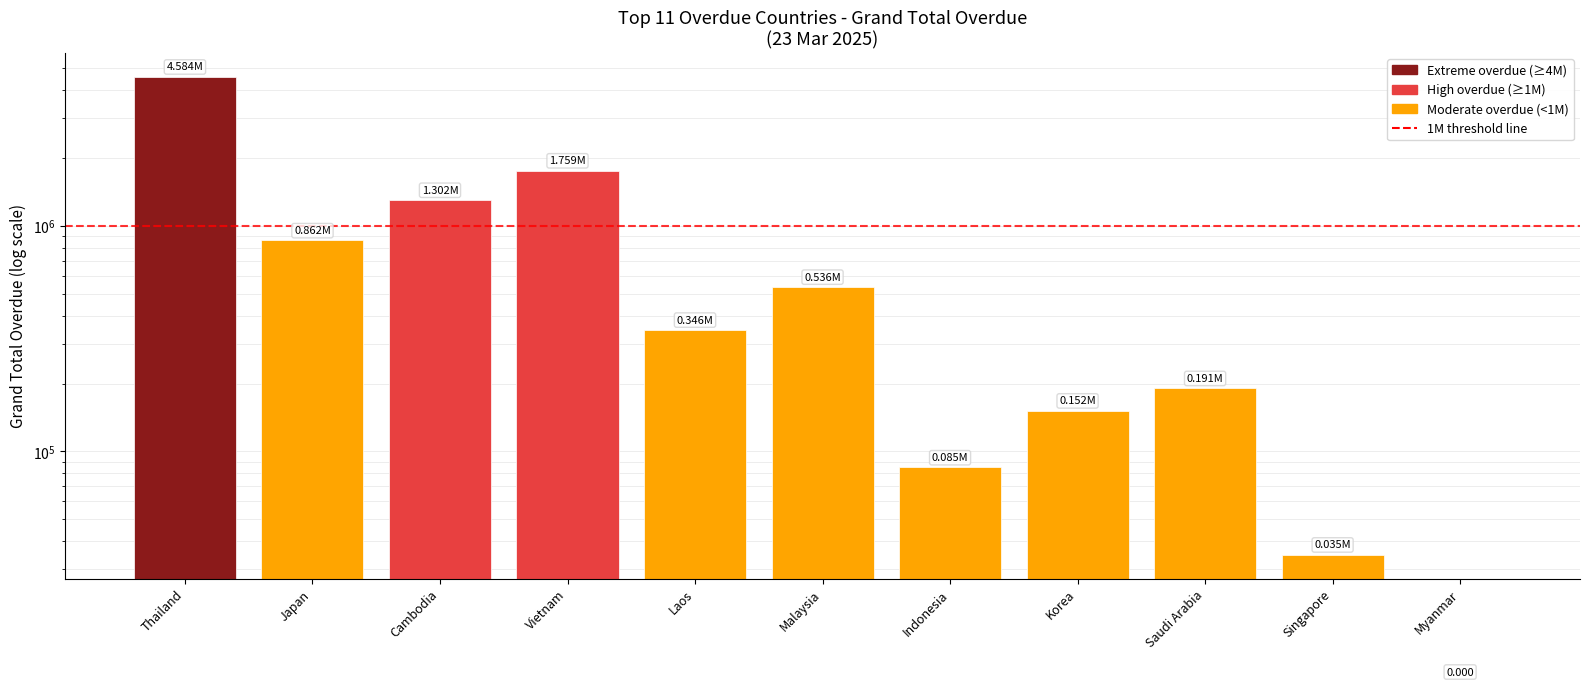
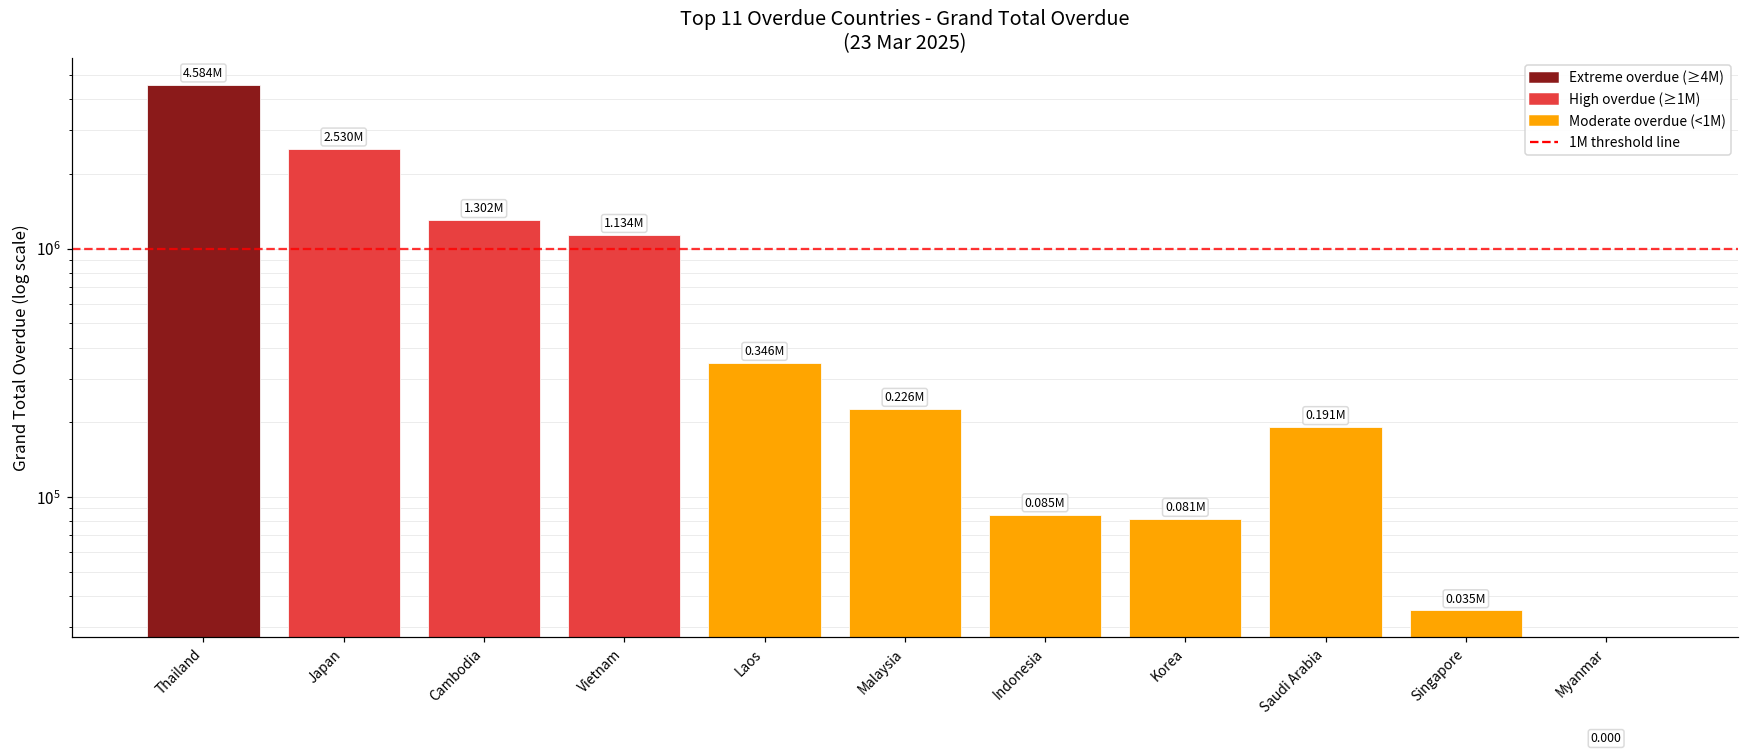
  {
-   "Japan": "0.862M",
-   "Vietnam": "1.759M",
-   "Malaysia": "0.536M",
-   "Korea": "0.152M"
+   "Japan": "2.530M",
+   "Vietnam": "1.134M",
+   "Malaysia": "0.226M",
+   "Korea": "0.081M"
  }
